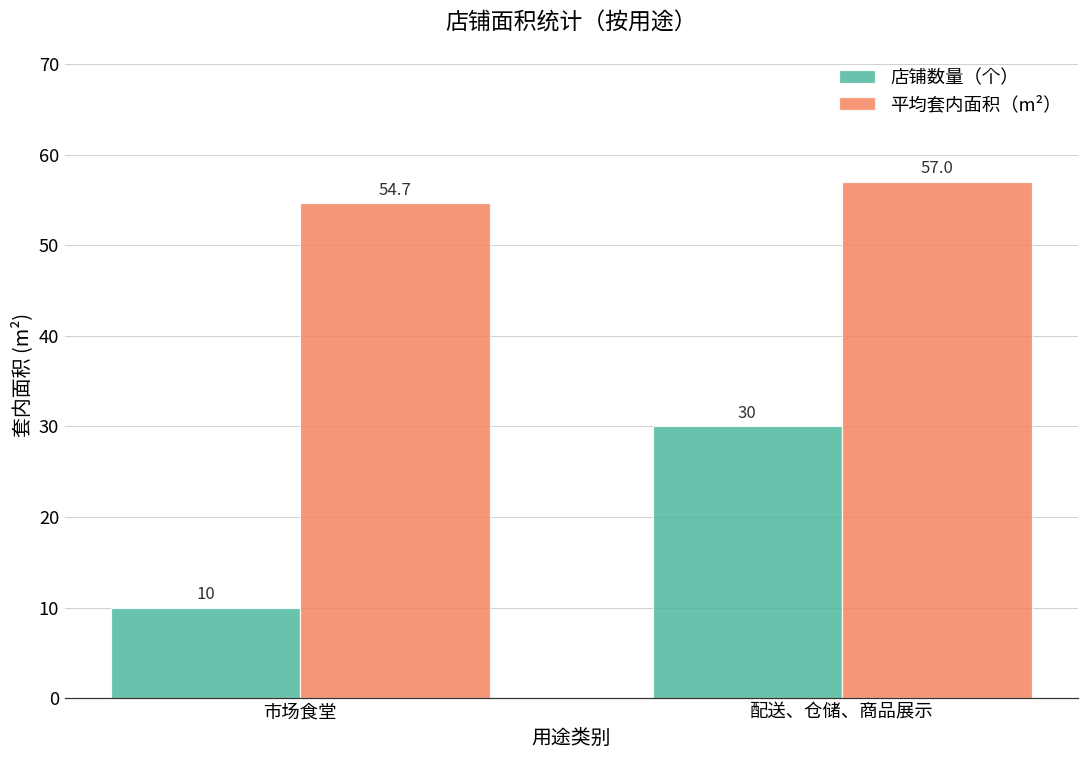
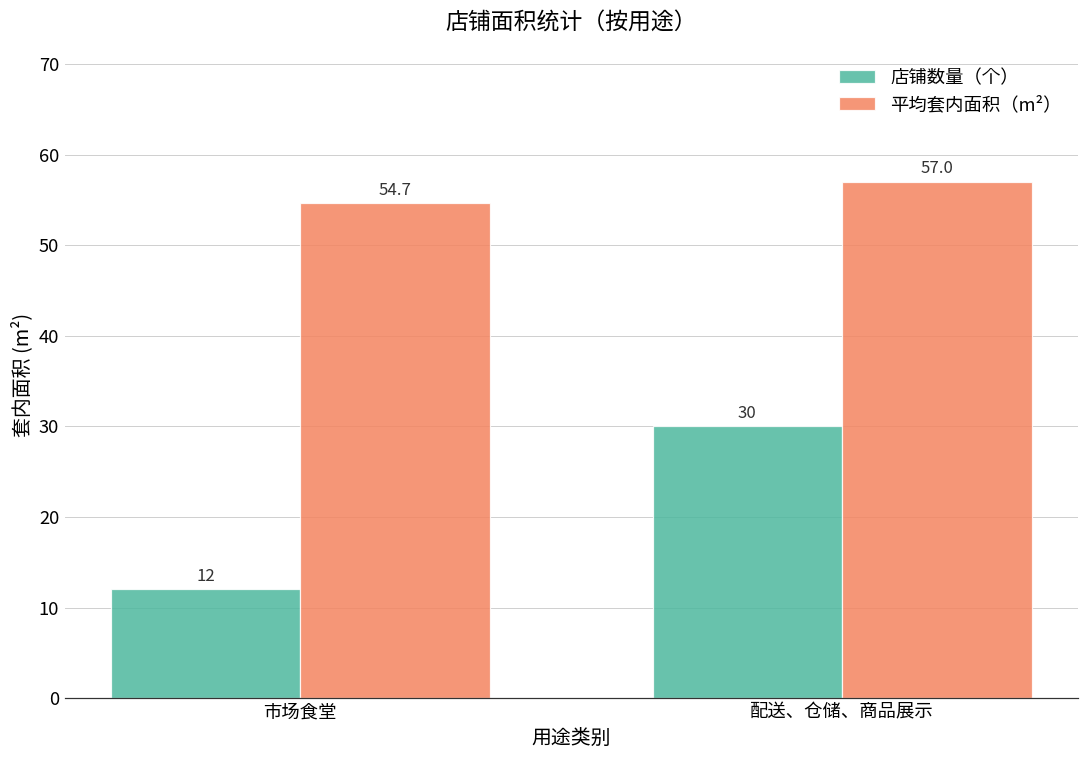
  {
    "店铺数量（个）": {
-     "市场食堂": 10,
+     "市场食堂": 12,
      "配送、仓储、商品展示": 30
    },
    "平均套内面积（m²）": {
      "市场食堂": 54.7,
      "配送、仓储、商品展示": 57.0
    }
  }
